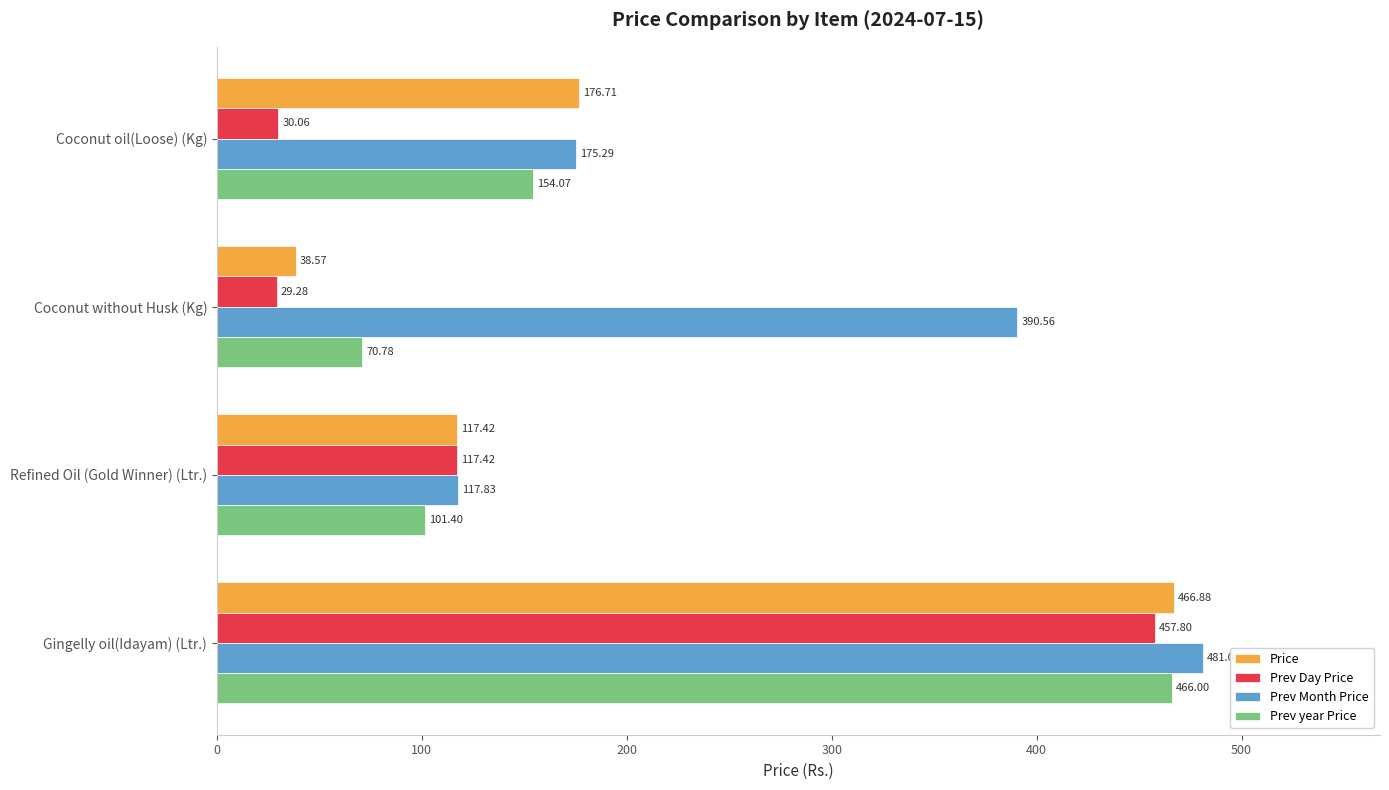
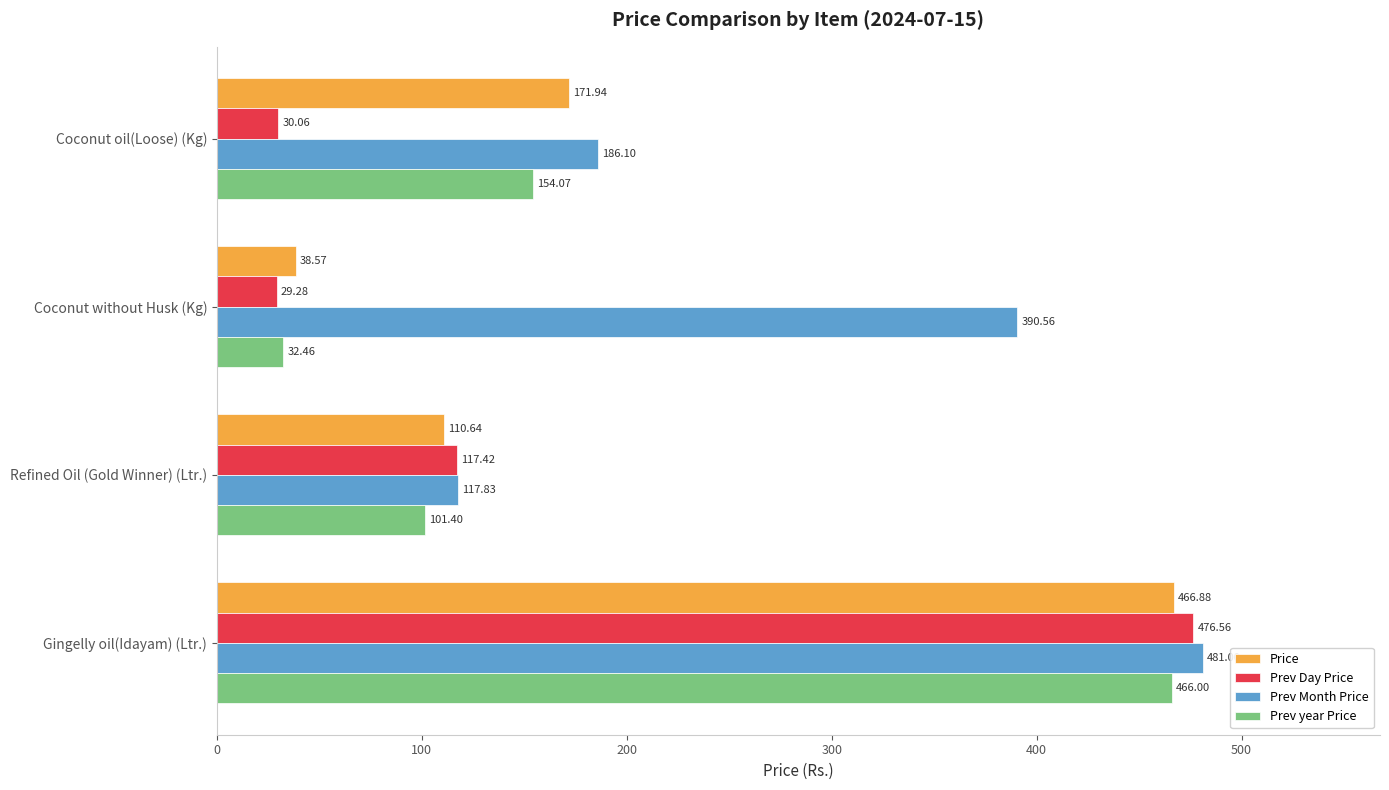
  {
    "Price": {
-     "Coconut oil(Loose) (Kg)": 176.71,
+     "Coconut oil(Loose) (Kg)": 171.94,
      "Coconut without Husk (Kg)": 38.57,
-     "Refined Oil (Gold Winner) (Ltr.)": 117.42,
+     "Refined Oil (Gold Winner) (Ltr.)": 110.64,
      "Gingelly oil(Idayam) (Ltr.)": 466.88
    },
    "Prev Day Price": {
      "Coconut oil(Loose) (Kg)": 30.06,
      "Coconut without Husk (Kg)": 29.28,
      "Refined Oil (Gold Winner) (Ltr.)": 117.42,
-     "Gingelly oil(Idayam) (Ltr.)": 457.80
+     "Gingelly oil(Idayam) (Ltr.)": 476.56
    },
    "Prev Month Price": {
-     "Coconut oil(Loose) (Kg)": 175.29,
+     "Coconut oil(Loose) (Kg)": 186.10,
      "Coconut without Husk (Kg)": 390.56,
      "Refined Oil (Gold Winner) (Ltr.)": 117.83
    },
    "Prev year Price": {
      "Coconut oil(Loose) (Kg)": 154.07,
-     "Coconut without Husk (Kg)": 70.78,
+     "Coconut without Husk (Kg)": 32.46,
      "Refined Oil (Gold Winner) (Ltr.)": 101.40,
      "Gingelly oil(Idayam) (Ltr.)": 466.00
    }
  }
